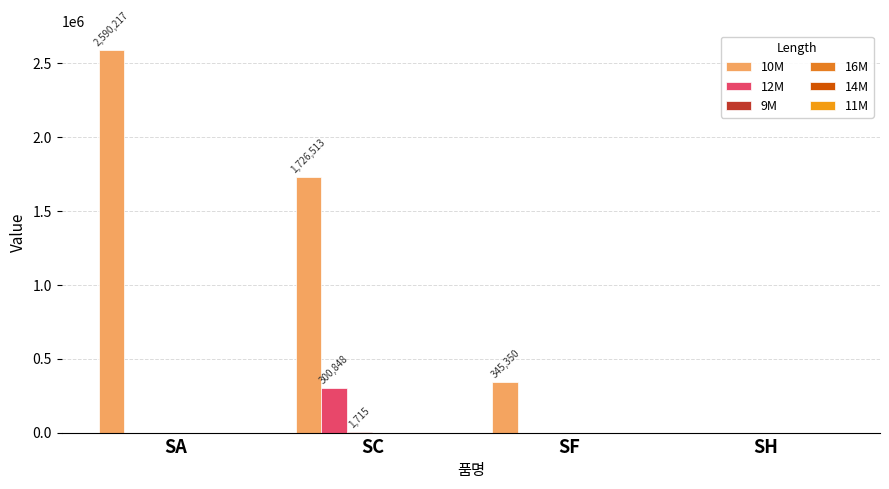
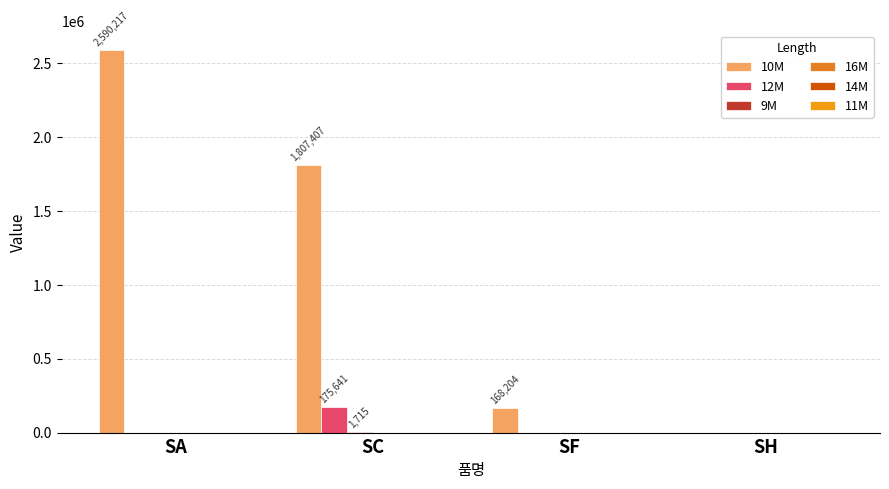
  {
    "10M": {
      "SA": "2,590,217",
-     "SC": "1,726,513",
-     "SF": "345,350"
+     "SC": "1,807,407",
+     "SF": "168,204"
    },
    "12M": {
-     "SC": "300,848"
+     "SC": "175,641"
    }
  }
